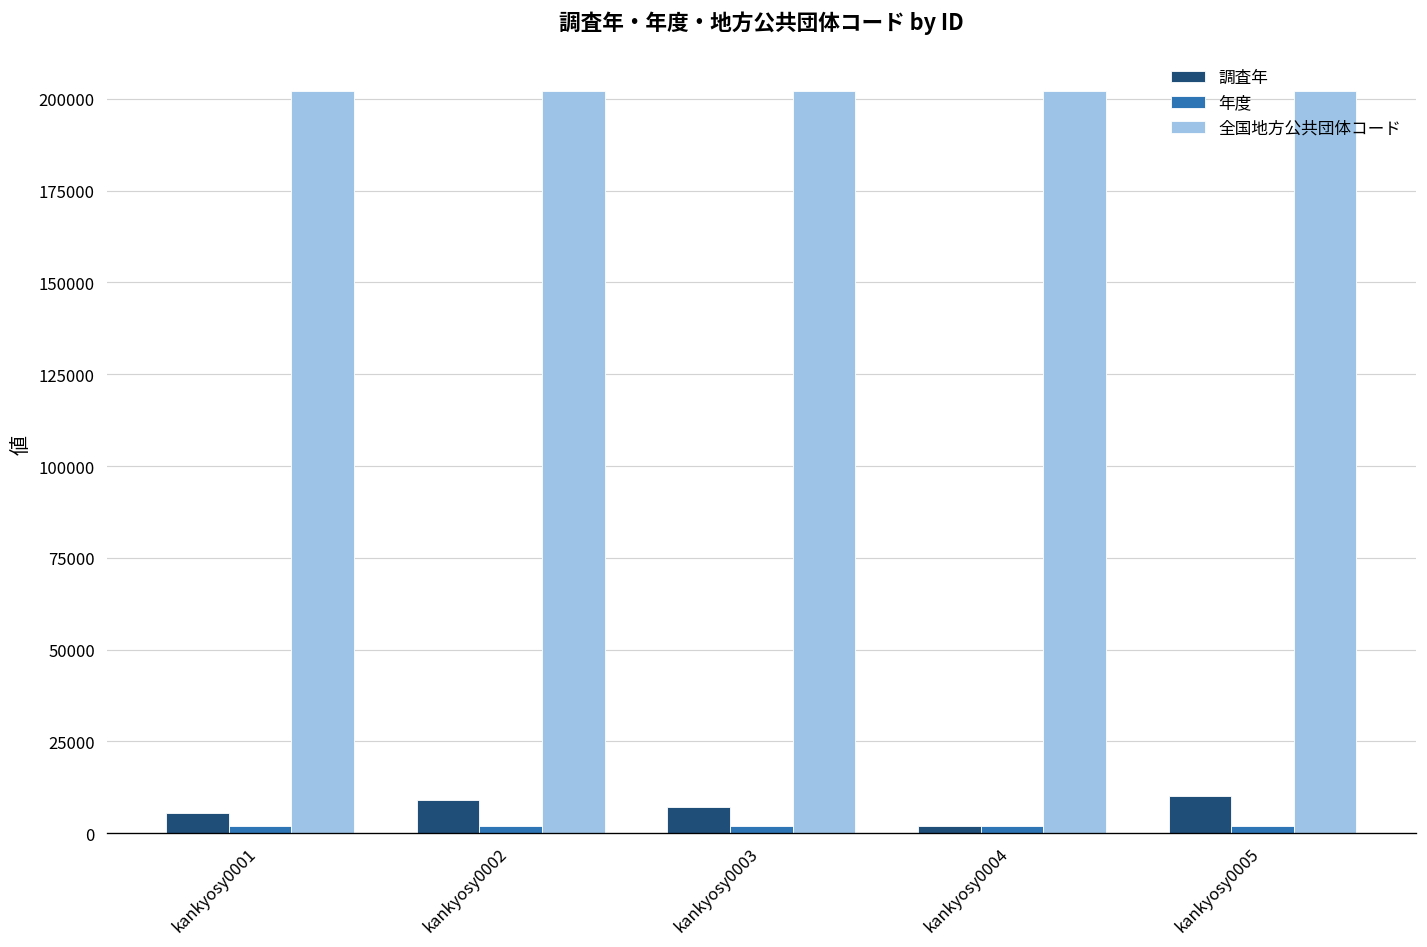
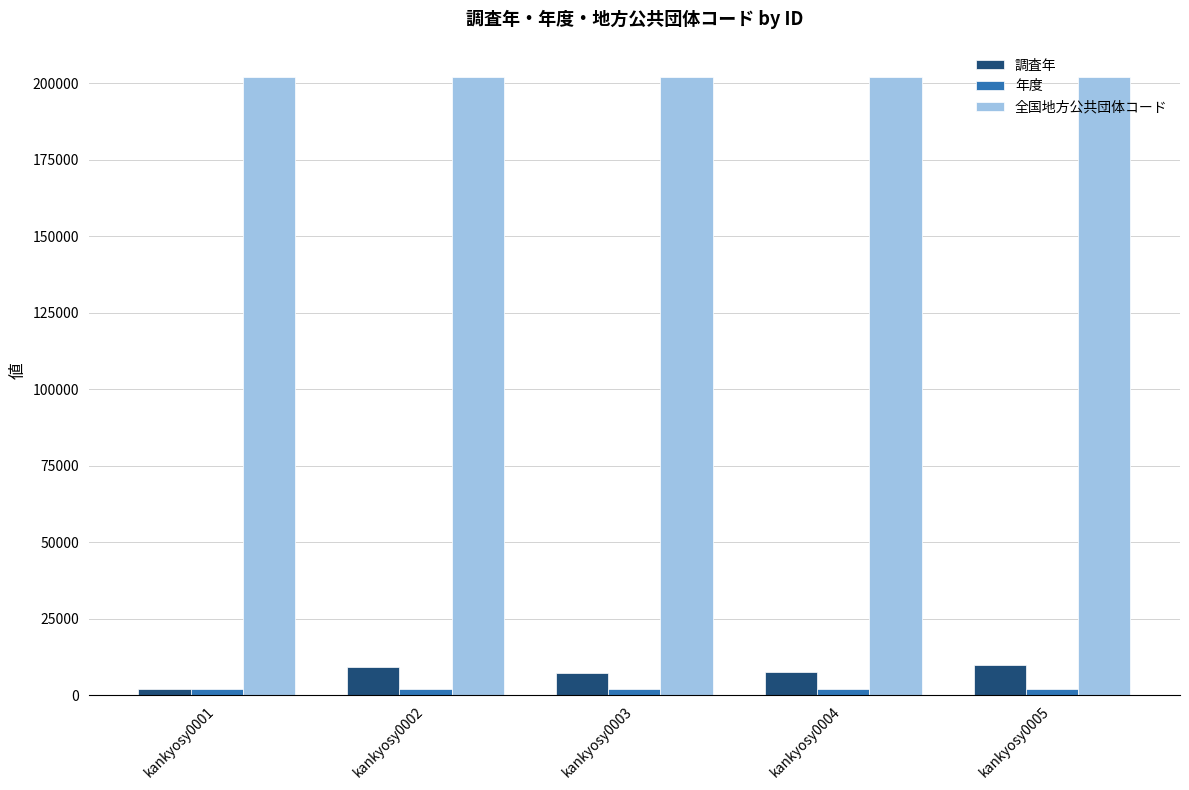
  {
    "調査年": {
-     "kankyosy0001": 6000,
+     "kankyosy0001": 2000,
      "kankyosy0002": 9000,
      "kankyosy0003": 7000,
-     "kankyosy0004": 2000,
+     "kankyosy0004": 8000,
      "kankyosy0005": 10000
    },
    "年度": {
      "kankyosy0001": 2000,
      "kankyosy0002": 2000,
      "kankyosy0003": 2000,
      "kankyosy0004": 2000,
      "kankyosy0005": 2000
    },
    "全国地方公共団体コード": {
      "kankyosy0001": 202000,
      "kankyosy0002": 202000,
      "kankyosy0003": 202000,
      "kankyosy0004": 202000,
      "kankyosy0005": 202000
    }
  }
